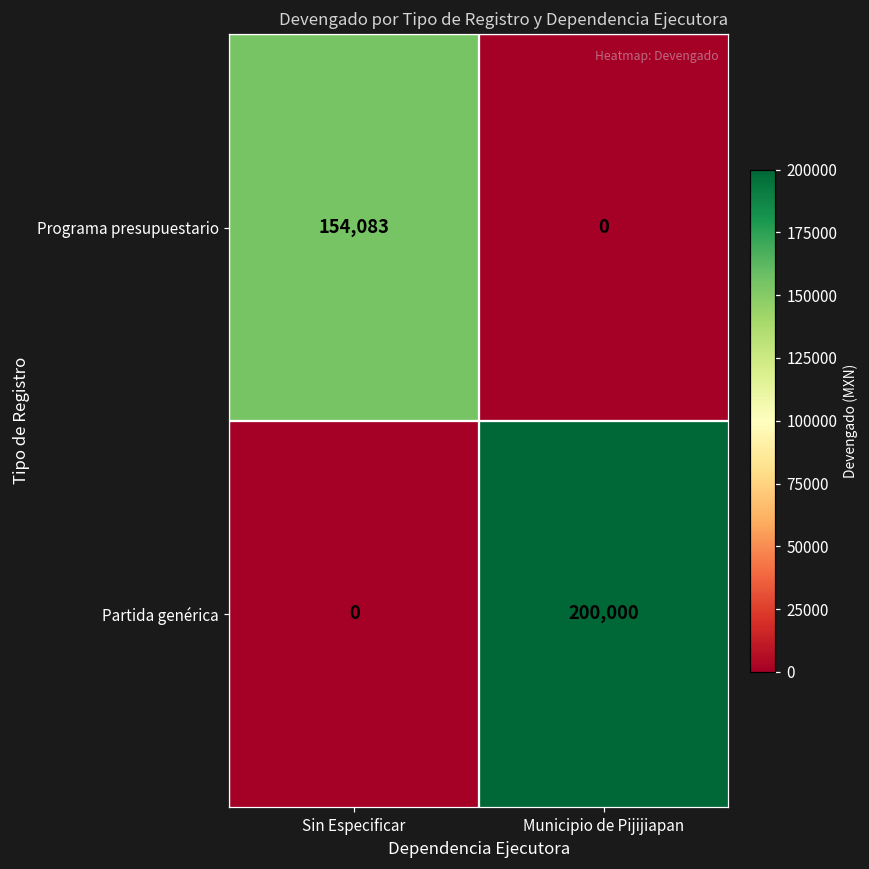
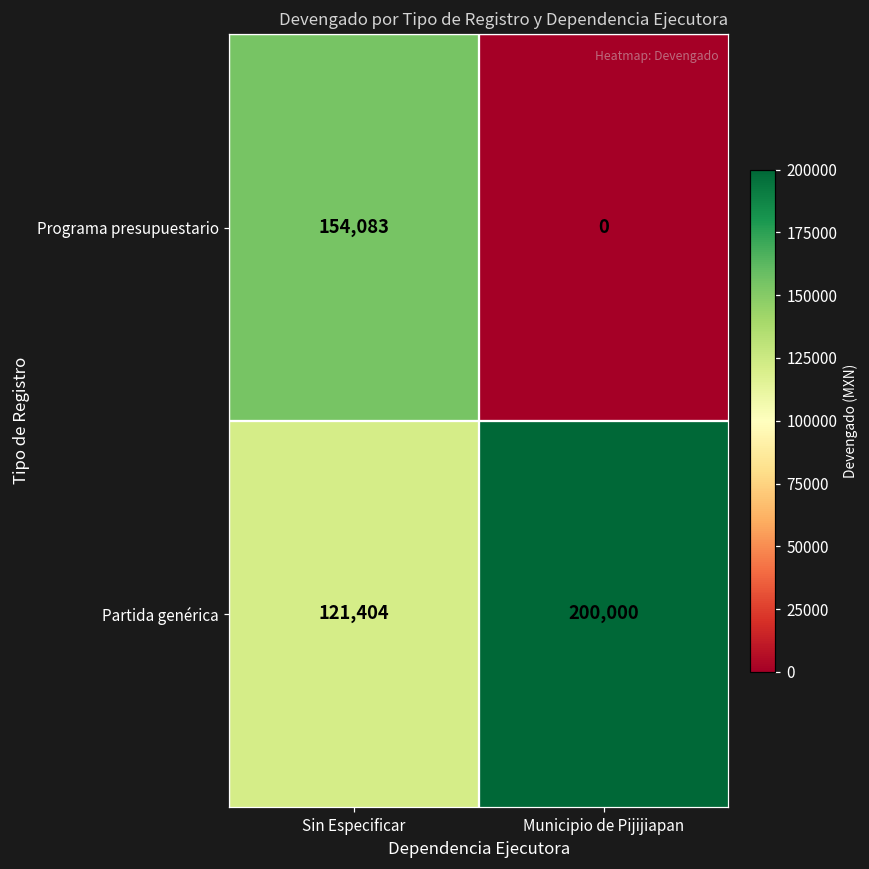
  {
    "Programa presupuestario": {
      "Sin Especificar": "154,083"
    },
    "Partida genérica": {
-     "Sin Especificar": "0",
+     "Sin Especificar": "121,404",
      "Municipio de Pijijiapan": "200,000"
    }
  }
